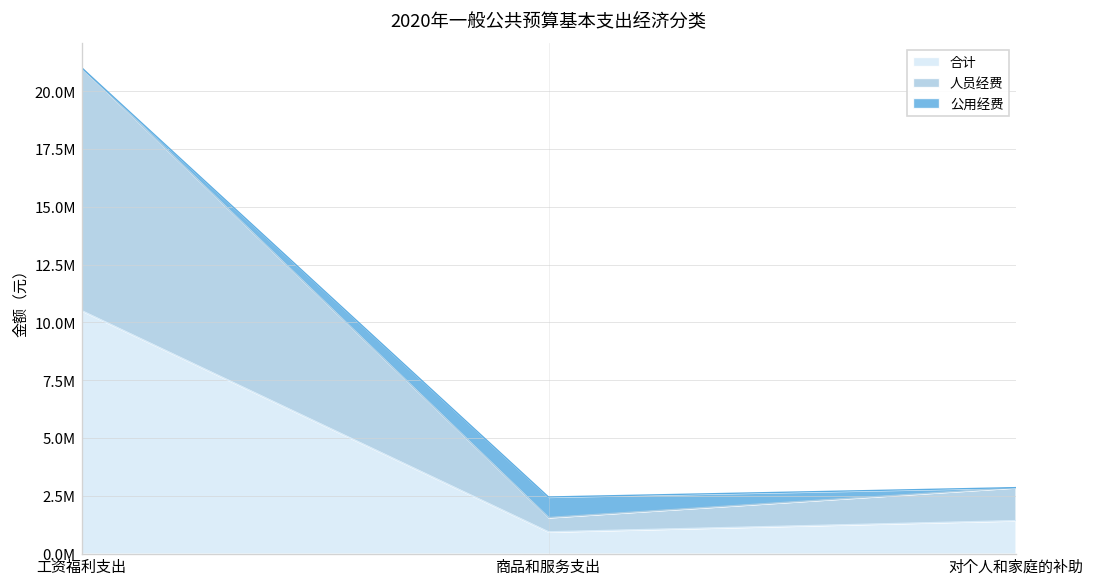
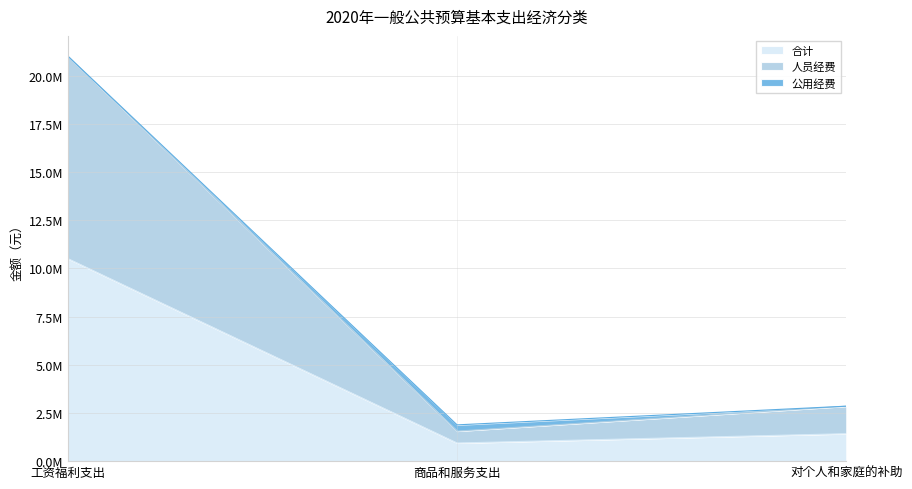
  {
    "公用经费": {
-     "商品和服务支出": 900000
+     "商品和服务支出": 300000
    }
  }
